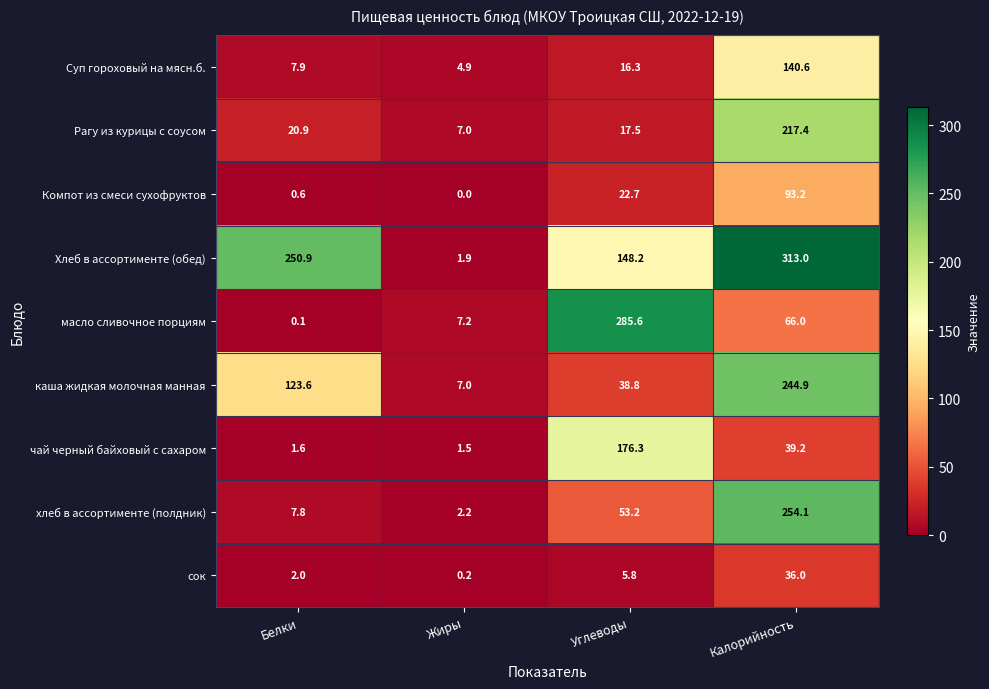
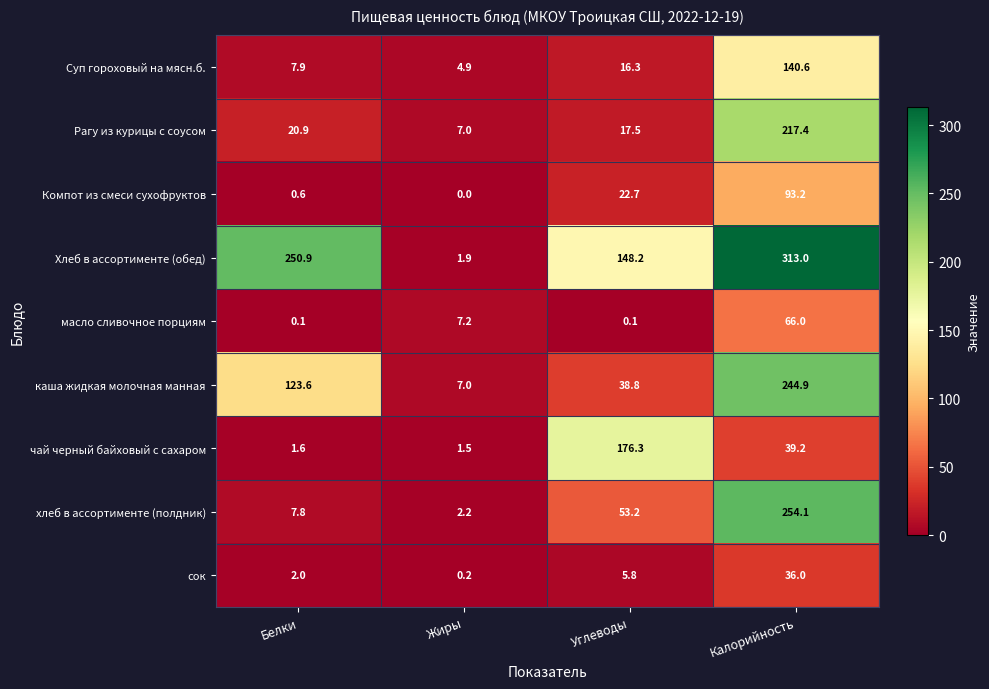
  {
    "Суп гороховый на мясн.б.": {
      "Белки": 7.9,
      "Жиры": 4.9,
      "Углеводы": 16.3,
      "Калорийность": 140.6
    },
    "Рагу из курицы с соусом": {
      "Белки": 20.9,
      "Жиры": 7.0,
      "Углеводы": 17.5,
      "Калорийность": 217.4
    },
    "Компот из смеси сухофруктов": {
      "Белки": 0.6,
      "Жиры": 0.0,
      "Углеводы": 22.7,
      "Калорийность": 93.2
    },
    "Хлеб в ассортименте (обед)": {
      "Белки": 250.9,
      "Жиры": 1.9,
      "Углеводы": 148.2,
      "Калорийность": 313.0
    },
    "масло сливочное порциям": {
      "Белки": 0.1,
      "Жиры": 7.2,
-     "Углеводы": 285.6,
+     "Углеводы": 0.1,
      "Калорийность": 66.0
    },
    "каша жидкая молочная манная": {
      "Белки": 123.6,
      "Жиры": 7.0,
      "Углеводы": 38.8,
      "Калорийность": 244.9
    },
    "чай черный байховый с сахаром": {
      "Белки": 1.6,
      "Жиры": 1.5,
      "Углеводы": 176.3,
      "Калорийность": 39.2
    },
    "хлеб в ассортименте (полдник)": {
      "Белки": 7.8,
      "Жиры": 2.2,
      "Углеводы": 53.2,
      "Калорийность": 254.1
    },
    "сок": {
      "Белки": 2.0,
      "Жиры": 0.2,
      "Углеводы": 5.8,
      "Калорийность": 36.0
    }
  }
